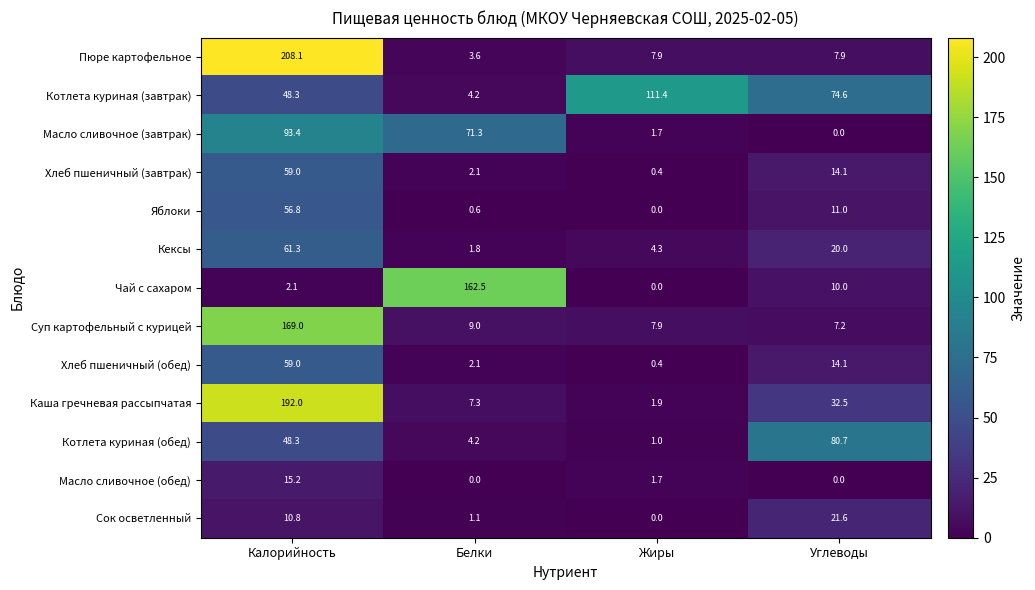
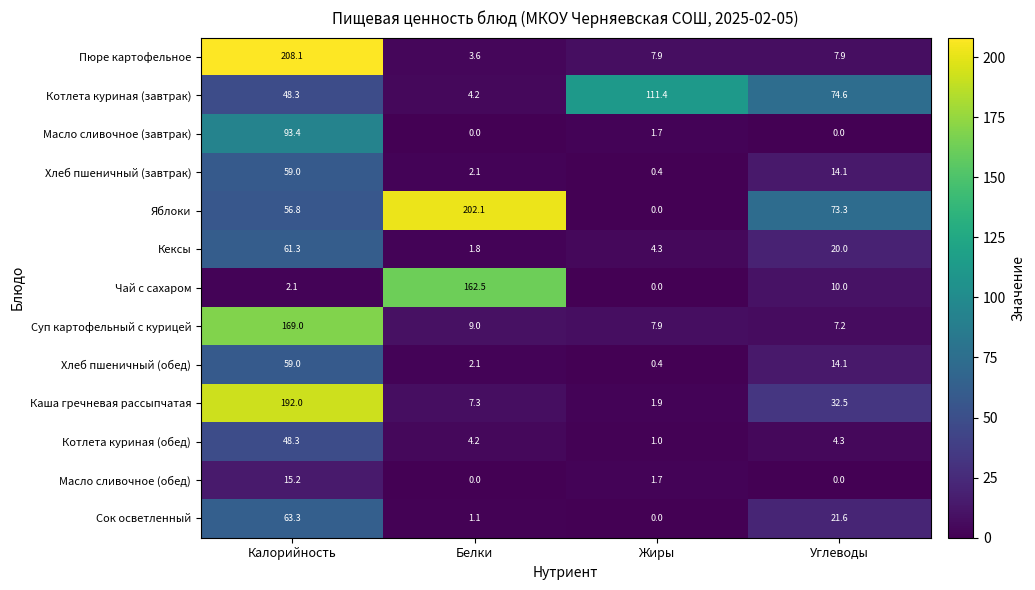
  {
    "Пюре картофельное": {
      "Калорийность": 208.1,
      "Белки": 3.6,
      "Жиры": 7.9,
      "Углеводы": 7.9
    },
    "Котлета куриная (завтрак)": {
      "Калорийность": 48.3,
      "Белки": 4.2,
      "Жиры": 111.4,
      "Углеводы": 74.6
    },
    "Масло сливочное (завтрак)": {
      "Калорийность": 93.4,
-     "Белки": 71.3,
+     "Белки": 0.0,
      "Жиры": 1.7,
      "Углеводы": 0.0
    },
    "Хлеб пшеничный (завтрак)": {
      "Калорийность": 59.0,
      "Белки": 2.1,
      "Жиры": 0.4,
      "Углеводы": 14.1
    },
    "Яблоки": {
      "Калорийность": 56.8,
-     "Белки": 0.6,
+     "Белки": 202.1,
      "Жиры": 0.0,
-     "Углеводы": 11.0
+     "Углеводы": 73.3
    },
    "Кексы": {
      "Калорийность": 61.3,
      "Белки": 1.8,
      "Жиры": 4.3,
      "Углеводы": 20.0
    },
    "Чай с сахаром": {
      "Калорийность": 2.1,
      "Белки": 162.5,
      "Жиры": 0.0,
      "Углеводы": 10.0
    },
    "Суп картофельный с курицей": {
      "Калорийность": 169.0,
      "Белки": 9.0,
      "Жиры": 7.9,
      "Углеводы": 7.2
    },
    "Хлеб пшеничный (обед)": {
      "Калорийность": 59.0,
      "Белки": 2.1,
      "Жиры": 0.4,
      "Углеводы": 14.1
    },
    "Каша гречневая рассыпчатая": {
      "Калорийность": 192.0,
      "Белки": 7.3,
      "Жиры": 1.9,
      "Углеводы": 32.5
    },
    "Котлета куриная (обед)": {
      "Калорийность": 48.3,
      "Белки": 4.2,
      "Жиры": 1.0,
-     "Углеводы": 80.7
+     "Углеводы": 4.3
    },
    "Масло сливочное (обед)": {
      "Калорийность": 15.2,
      "Белки": 0.0,
      "Жиры": 1.7,
      "Углеводы": 0.0
    },
    "Сок осветленный": {
-     "Калорийность": 10.8,
+     "Калорийность": 63.3,
      "Белки": 1.1,
      "Жиры": 0.0,
      "Углеводы": 21.6
    }
  }
